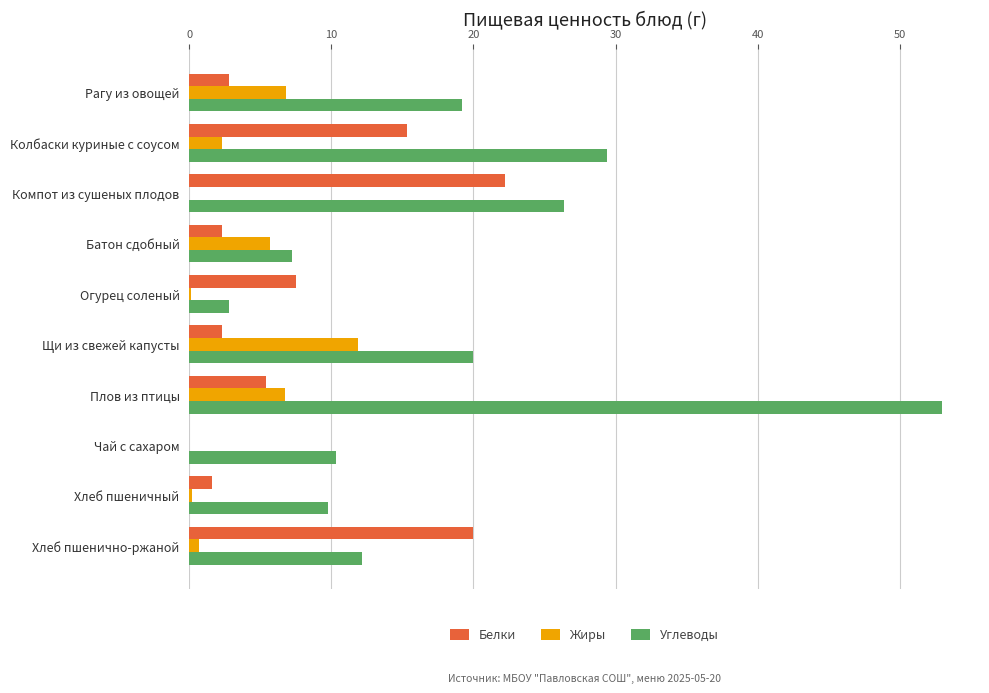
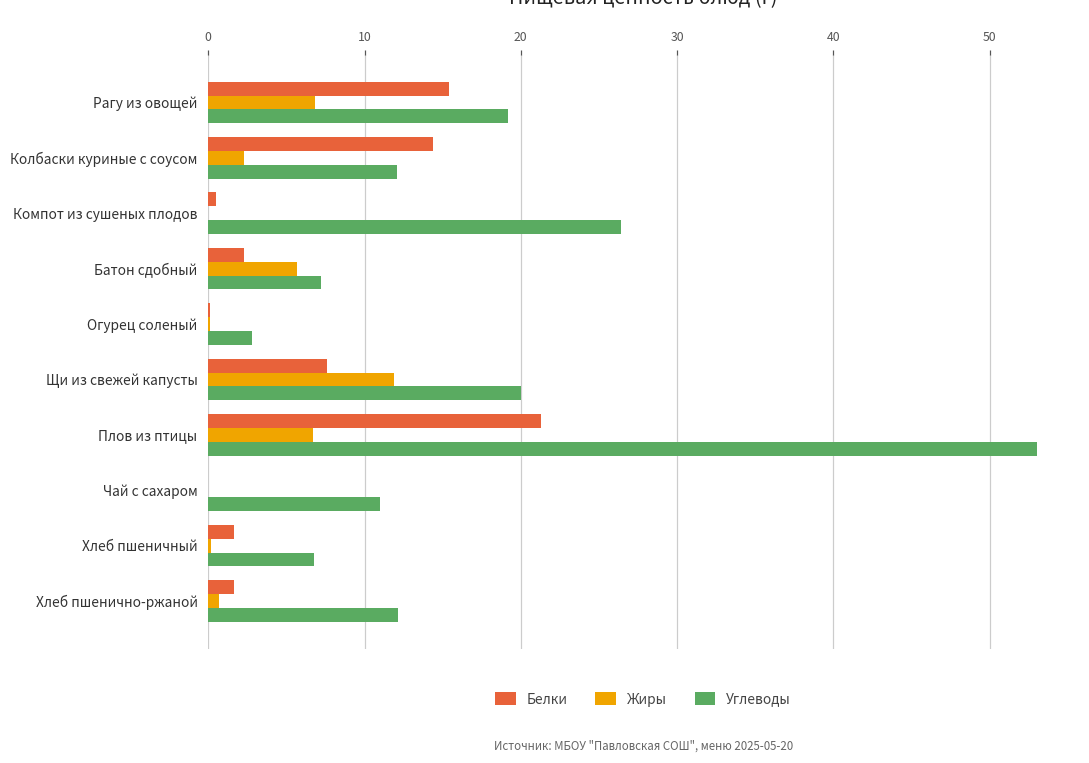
  {
    "Белки": {
-     "Рагу из овощей": 2.8,
-     "Колбаски куриные с соусом": 15.3,
-     "Компот из сушеных плодов": 22.2,
+     "Рагу из овощей": 15.4,
+     "Колбаски куриные с соусом": 14.4,
+     "Компот из сушеных плодов": 0.5,
      "Батон сдобный": 2.3,
-     "Огурец соленый": 7.5,
-     "Щи из свежей капусты": 2.3,
-     "Плов из птицы": 5.4,
+     "Огурец соленый": 0.1,
+     "Щи из свежей капусты": 7.6,
+     "Плов из птицы": 21.3,
      "Чай с сахаром": 0.0,
      "Хлеб пшеничный": 1.6,
-     "Хлеб пшенично-ржаной": 19.9
+     "Хлеб пшенично-ржаной": 1.6
    },
    "Жиры": {
      "Рагу из овощей": 6.8,
      "Колбаски куриные с соусом": 2.3,
      "Компот из сушеных плодов": 0.0,
      "Батон сдобный": 5.7,
      "Щи из свежей капусты": 11.9,
      "Плов из птицы": 6.7,
      "Чай с сахаром": 0.0,
      "Хлеб пшеничный": 0.2,
      "Хлеб пшенично-ржаной": 0.7
    },
    "Углеводы": {
      "Рагу из овощей": 19.2,
-     "Колбаски куриные с соусом": 29.4,
+     "Колбаски куриные с соусом": 12.1,
      "Компот из сушеных плодов": 26.4,
      "Батон сдобный": 7.2,
      "Огурец соленый": 2.8,
      "Щи из свежей капусты": 20.0,
      "Плов из птицы": 53.0,
-     "Чай с сахаром": 10.3,
-     "Хлеб пшеничный": 9.8,
+     "Чай с сахаром": 11.0,
+     "Хлеб пшеничный": 6.8,
      "Хлеб пшенично-ржаной": 12.1
    }
  }
